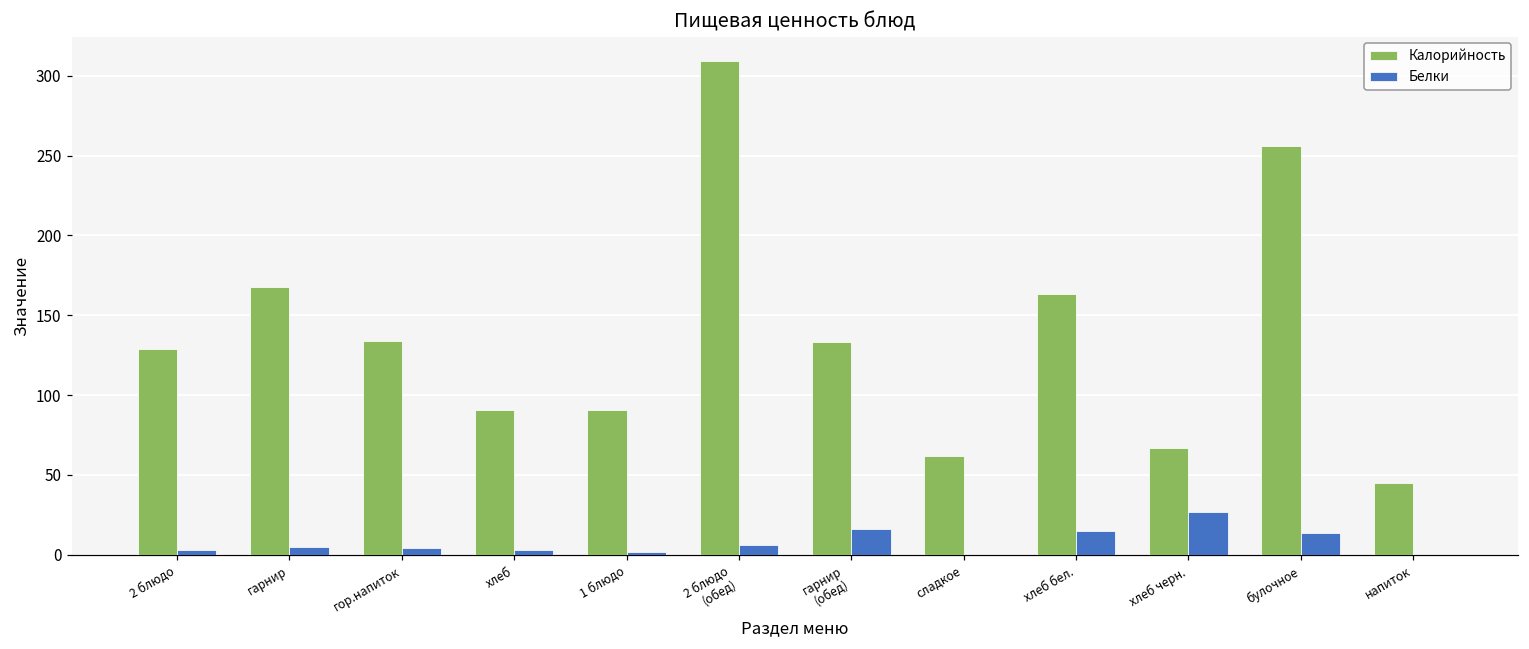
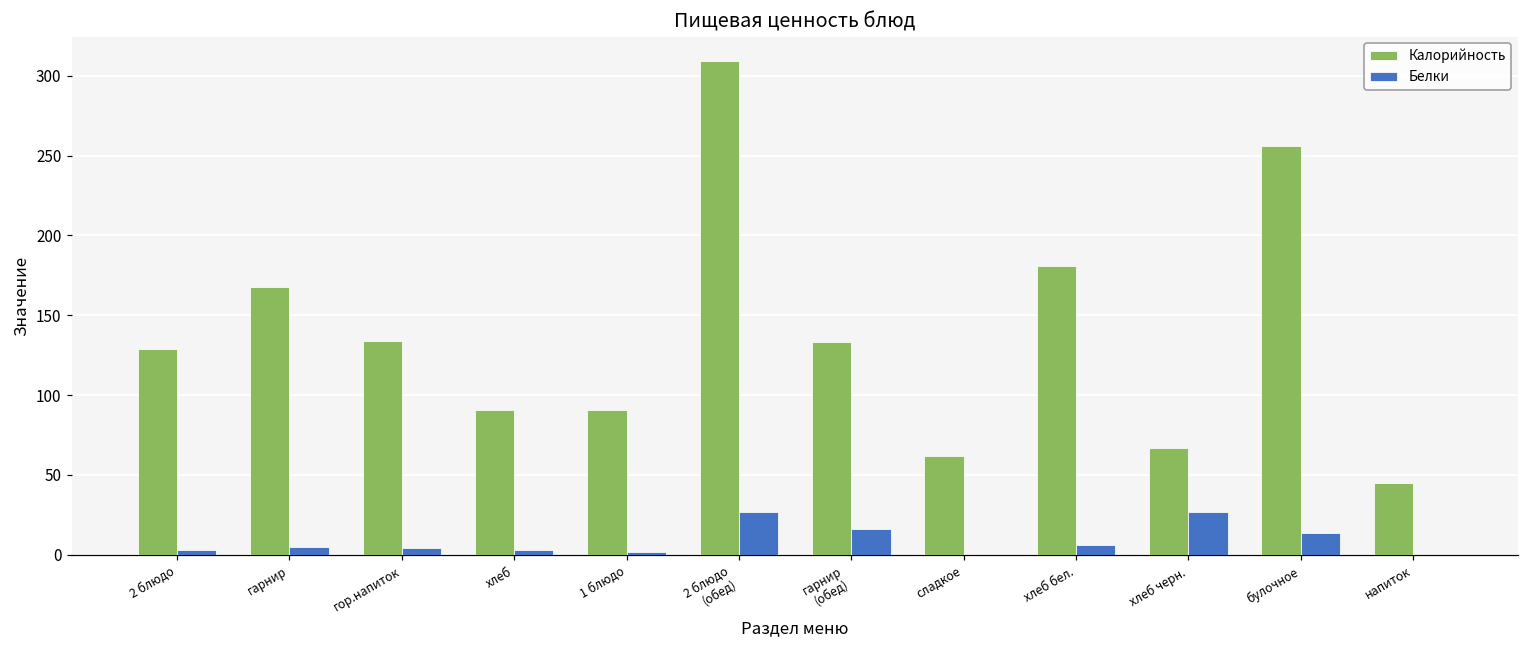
  {
    "Калорийность": {
      "2 блюдо": 129,
      "гарнир": 168,
      "гор.напиток": 134,
      "хлеб": 91,
      "1 блюдо": 91,
      "2 блюдо (обед)": 309,
      "гарнир (обед)": 133,
      "сладкое": 62,
-     "хлеб бел.": 163,
+     "хлеб бел.": 181,
      "хлеб черн.": 67,
      "булочное": 256,
      "напиток": 45
    },
    "Белки": {
      "2 блюдо": 3,
      "гарнир": 5,
      "гор.напиток": 4,
      "хлеб": 3,
      "1 блюдо": 2,
-     "2 блюдо (обед)": 6,
+     "2 блюдо (обед)": 27,
      "гарнир (обед)": 16,
      "сладкое": 0,
-     "хлеб бел.": 15,
+     "хлеб бел.": 6,
      "хлеб черн.": 27,
      "булочное": 14,
      "напиток": 0
    }
  }
